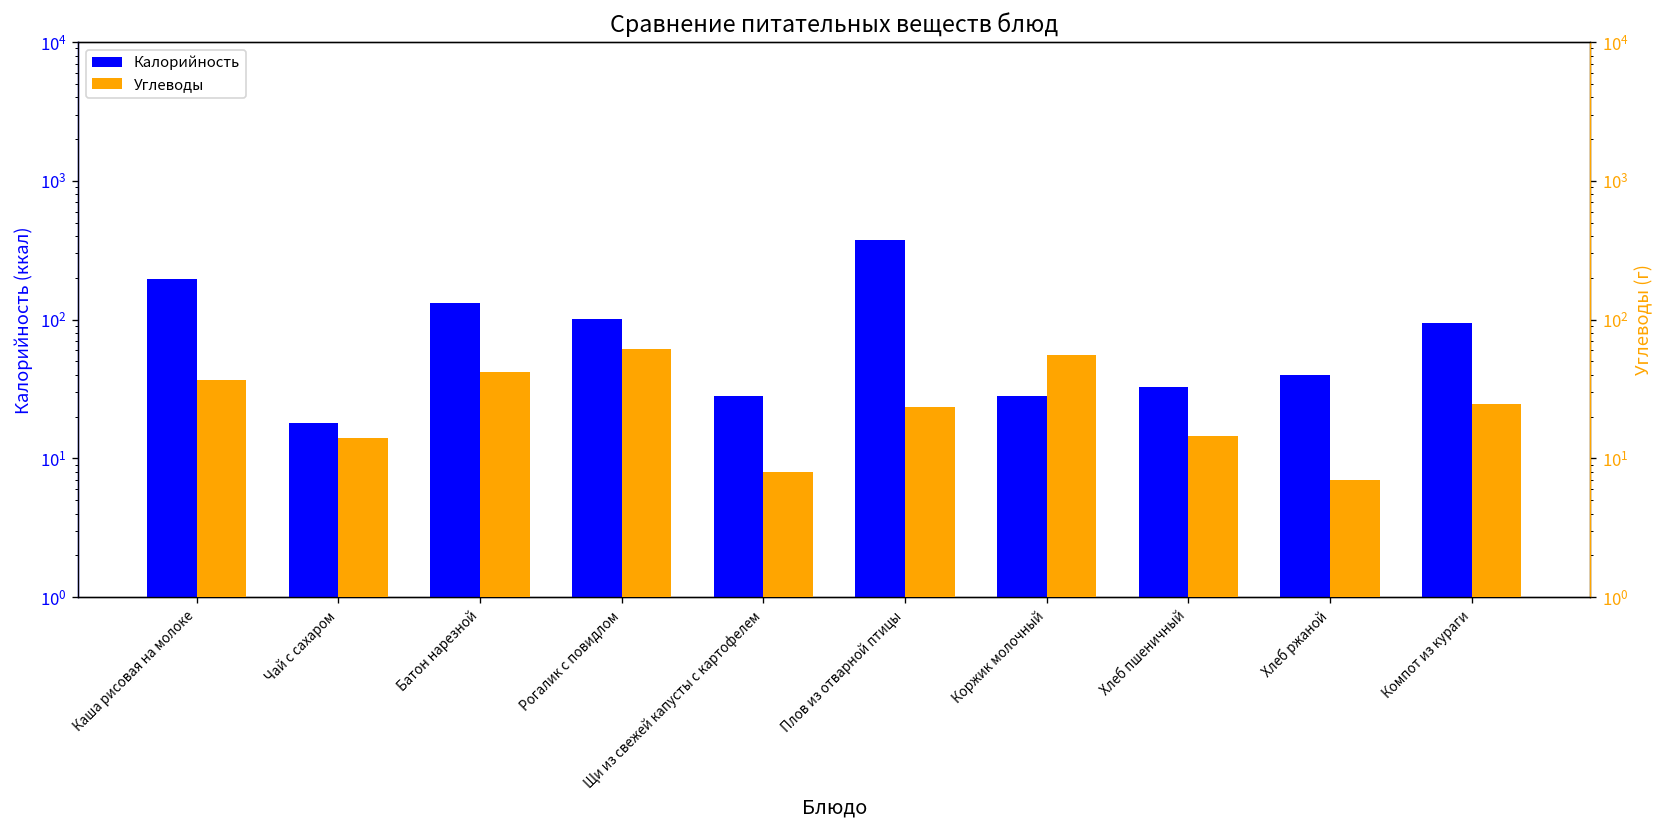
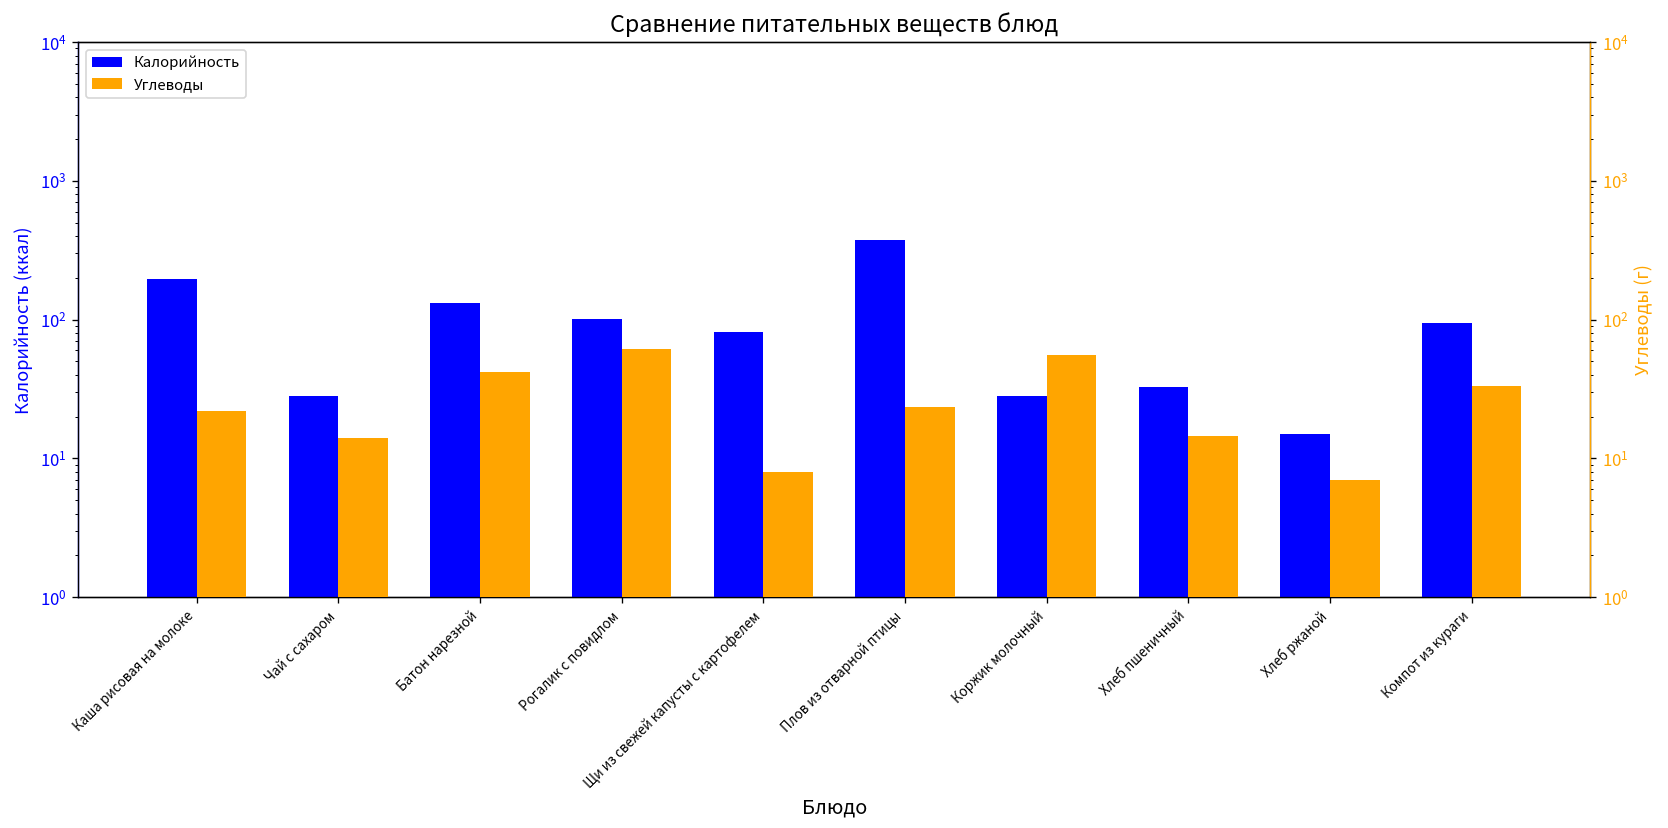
  {
    "Калорийность": {
      "Каша рисовая на молоке": 200,
-     "Чай с сахаром": 18,
+     "Чай с сахаром": 28,
      "Батон нарезной": 130,
      "Рогалик с повидлом": 100,
-     "Щи из свежей капусты с картофелем": 28,
+     "Щи из свежей капусты с картофелем": 80,
      "Плов из отварной птицы": 380,
      "Коржик молочный": 28,
      "Хлеб пшеничный": 33,
-     "Хлеб ржаной": 40,
+     "Хлеб ржаной": 15,
      "Компот из кураги": 90
    },
    "Углеводы": {
-     "Каша рисовая на молоке": 37,
+     "Каша рисовая на молоке": 22,
      "Чай с сахаром": 14,
      "Батон нарезной": 42,
      "Рогалик с повидлом": 60,
      "Щи из свежей капусты с картофелем": 8,
      "Плов из отварной птицы": 24,
      "Коржик молочный": 60,
      "Хлеб пшеничный": 15,
      "Хлеб ржаной": 7,
-     "Компот из кураги": 25
+     "Компот из кураги": 33
    }
  }
